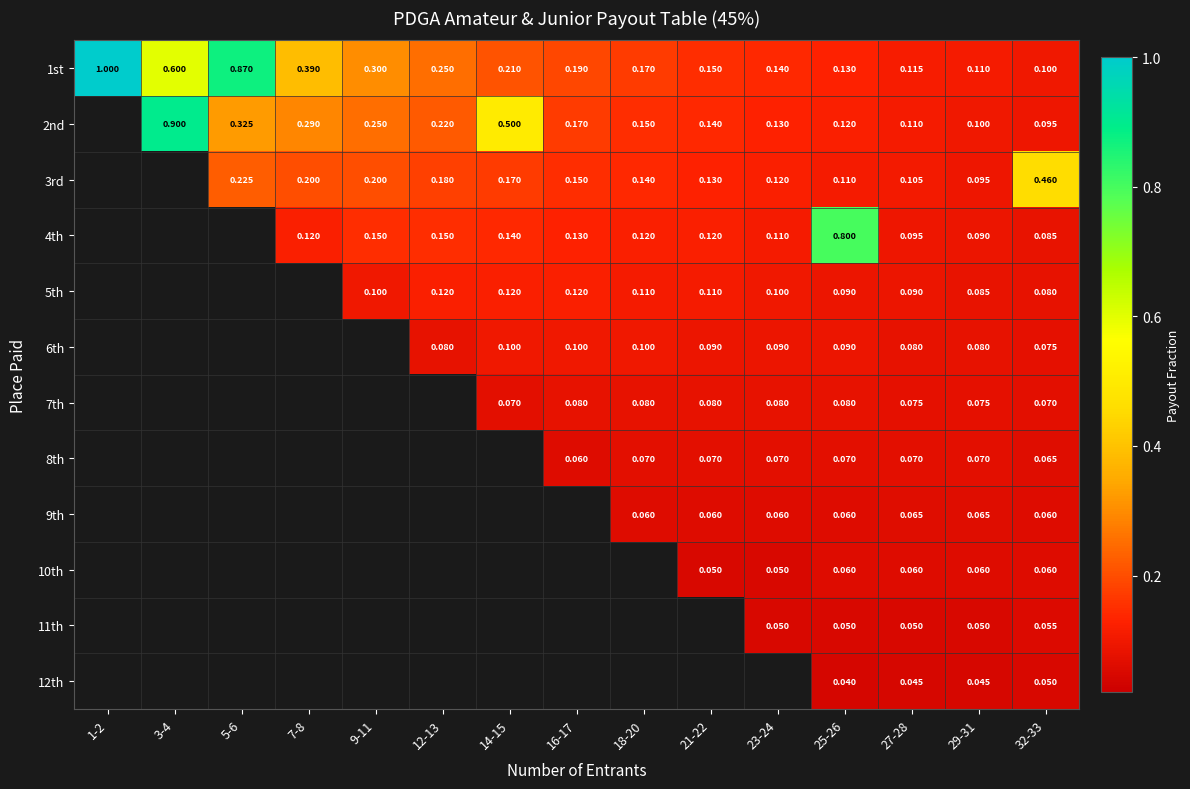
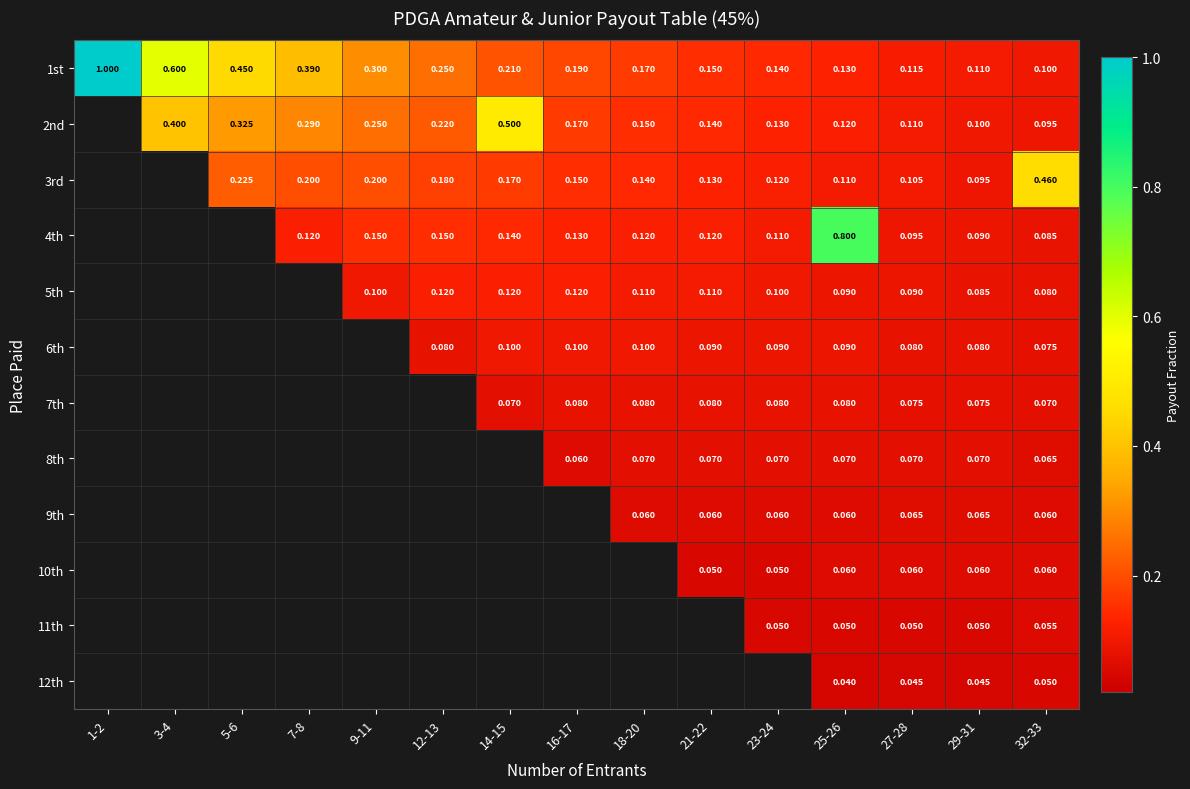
  {
    "1st": {
      "1-2": 1.000,
      "3-4": 0.600,
-     "5-6": 0.870,
+     "5-6": 0.450,
      "7-8": 0.390,
      "9-11": 0.300,
      "12-13": 0.250,
      "14-15": 0.210,
      "16-17": 0.190,
      "18-20": 0.170,
      "21-22": 0.150,
      "23-24": 0.140,
      "25-26": 0.130,
      "27-28": 0.115,
      "29-31": 0.110,
      "32-33": 0.100
    },
    "2nd": {
-     "3-4": 0.900,
+     "3-4": 0.400,
      "5-6": 0.325,
      "7-8": 0.290,
      "9-11": 0.250,
      "12-13": 0.220,
      "14-15": 0.500,
      "16-17": 0.170,
      "18-20": 0.150,
      "21-22": 0.140,
      "23-24": 0.130,
      "25-26": 0.120,
      "27-28": 0.110,
      "29-31": 0.100,
      "32-33": 0.095
    },
    "3rd": {
      "5-6": 0.225,
      "7-8": 0.200,
      "9-11": 0.200,
      "12-13": 0.180,
      "14-15": 0.170,
      "16-17": 0.150,
      "18-20": 0.140,
      "21-22": 0.130,
      "23-24": 0.120,
      "25-26": 0.110,
      "27-28": 0.105,
      "29-31": 0.095,
      "32-33": 0.460
    },
    "4th": {
      "7-8": 0.120,
      "9-11": 0.150,
      "12-13": 0.150,
      "14-15": 0.140,
      "16-17": 0.130,
      "18-20": 0.120,
      "21-22": 0.120,
      "23-24": 0.110,
      "25-26": 0.800,
      "27-28": 0.095,
      "29-31": 0.090,
      "32-33": 0.085
    },
    "5th": {
      "9-11": 0.100,
      "12-13": 0.120,
      "14-15": 0.120,
      "16-17": 0.120,
      "18-20": 0.110,
      "21-22": 0.110,
      "23-24": 0.100,
      "25-26": 0.090,
      "27-28": 0.090,
      "29-31": 0.085,
      "32-33": 0.080
    },
    "6th": {
      "12-13": 0.080,
      "14-15": 0.100,
      "16-17": 0.100,
      "18-20": 0.100,
      "21-22": 0.090,
      "23-24": 0.090,
      "25-26": 0.090,
      "27-28": 0.080,
      "29-31": 0.080,
      "32-33": 0.075
    },
    "7th": {
      "14-15": 0.070,
      "16-17": 0.080,
      "18-20": 0.080,
      "21-22": 0.080,
      "23-24": 0.080,
      "25-26": 0.080,
      "27-28": 0.075,
      "29-31": 0.075,
      "32-33": 0.070
    },
    "8th": {
      "16-17": 0.060,
      "18-20": 0.070,
      "21-22": 0.070,
      "23-24": 0.070,
      "25-26": 0.070,
      "27-28": 0.070,
      "29-31": 0.070,
      "32-33": 0.065
    },
    "9th": {
      "18-20": 0.060,
      "21-22": 0.060,
      "23-24": 0.060,
      "25-26": 0.060,
      "27-28": 0.065,
      "29-31": 0.065,
      "32-33": 0.060
    },
    "10th": {
      "21-22": 0.050,
      "23-24": 0.050,
      "25-26": 0.060,
      "27-28": 0.060,
      "29-31": 0.060,
      "32-33": 0.060
    },
    "11th": {
      "23-24": 0.050,
      "25-26": 0.050,
      "27-28": 0.050,
      "29-31": 0.050,
      "32-33": 0.055
    },
    "12th": {
      "25-26": 0.040,
      "27-28": 0.045,
      "29-31": 0.045,
      "32-33": 0.050
    }
  }
